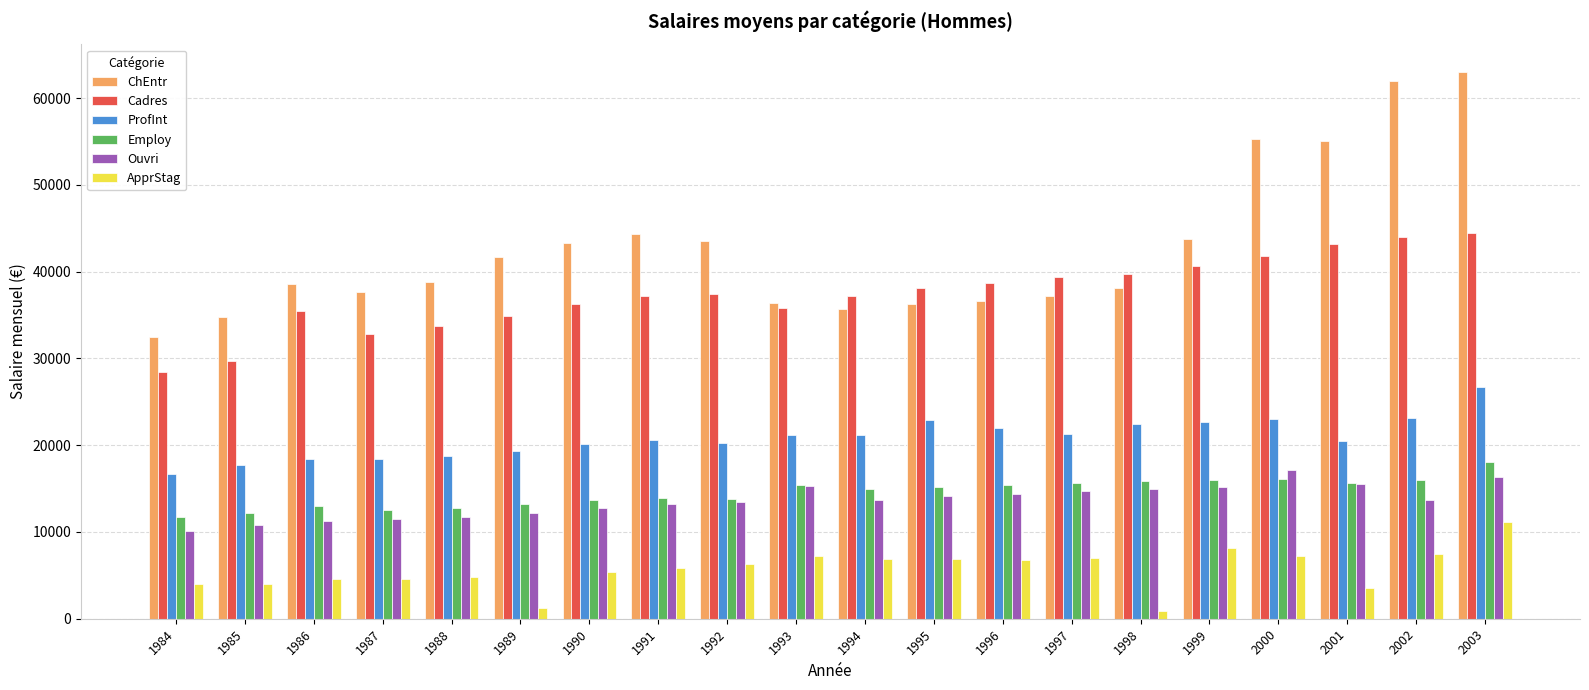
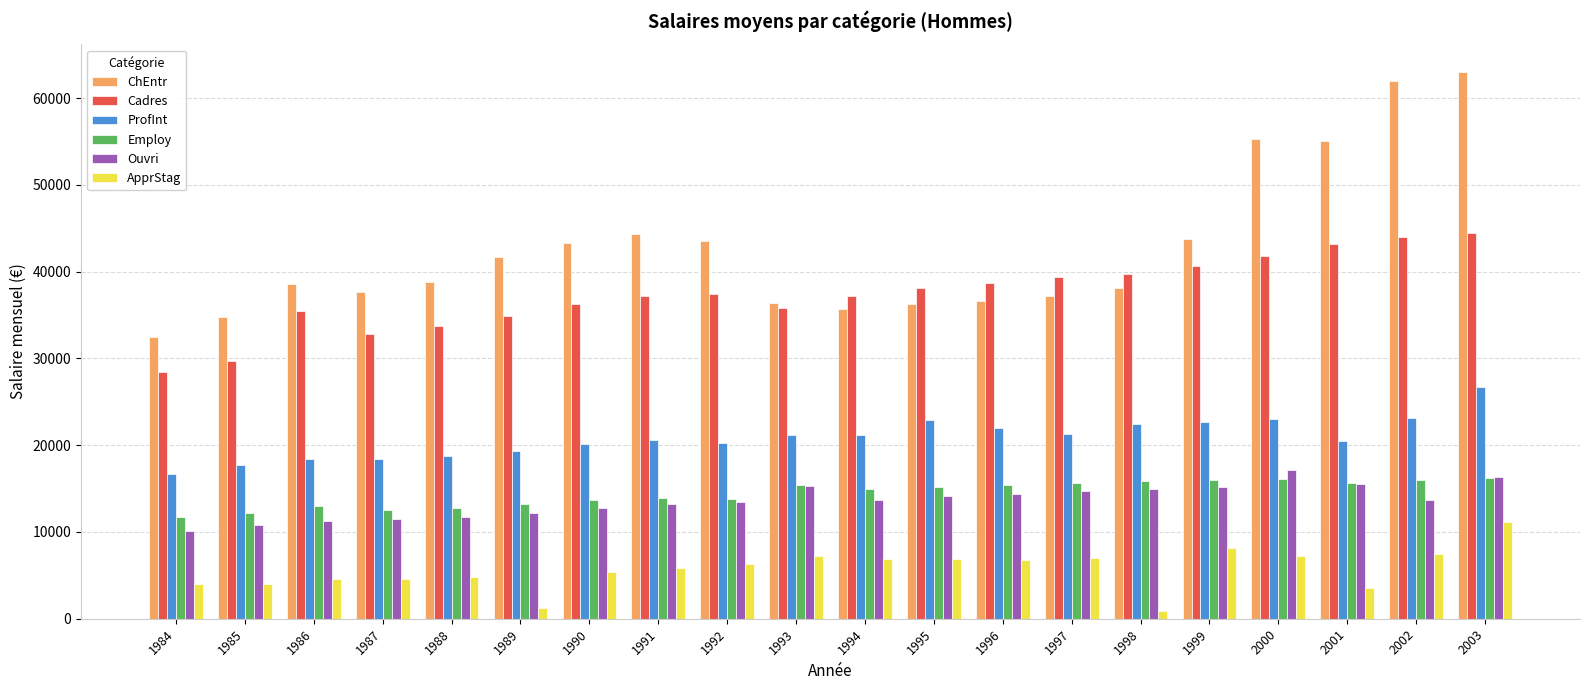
  {
    "ChEntr": {
      "1984": 32000,
      "1985": 35000,
      "1986": 39000,
      "1987": 38000,
      "1988": 39000,
      "1989": 42000,
      "1990": 43000,
      "1991": 44000,
      "1992": 43000,
      "1993": 36000,
      "1994": 36000,
      "1995": 36000,
      "1996": 37000,
      "1997": 37000,
      "1998": 38000,
      "1999": 44000,
      "2000": 55000,
      "2001": 55000,
      "2002": 62000,
      "2003": 63000
    },
    "Cadres": {
      "1984": 28000,
      "1985": 30000,
      "1986": 35000,
      "1987": 33000,
      "1988": 34000,
      "1989": 35000,
      "1990": 36000,
      "1991": 37000,
      "1992": 37000,
      "1993": 36000,
      "1994": 37000,
      "1995": 38000,
      "1996": 39000,
      "1997": 39000,
      "1998": 40000,
      "1999": 41000,
      "2000": 42000,
      "2001": 43000,
      "2002": 44000,
      "2003": 45000
    },
    "ProfInt": {
      "1984": 17000,
      "1985": 18000,
      "1986": 18000,
      "1987": 18000,
      "1988": 19000,
      "1989": 19000,
      "1990": 20000,
      "1991": 21000,
      "1992": 20000,
      "1993": 21000,
      "1994": 21000,
      "1995": 23000,
      "1996": 22000,
      "1997": 21000,
      "1998": 22000,
      "1999": 23000,
      "2000": 23000,
      "2001": 20000,
      "2002": 23000,
      "2003": 27000
    },
    "Employ": {
      "1984": 12000,
      "1985": 12000,
      "1986": 13000,
      "1987": 13000,
      "1988": 13000,
      "1989": 13000,
      "1990": 14000,
      "1991": 14000,
      "1992": 14000,
      "1993": 15000,
      "1994": 15000,
      "1995": 15000,
      "1996": 15000,
      "1997": 16000,
      "1998": 16000,
      "1999": 16000,
      "2000": 16000,
      "2001": 16000,
      "2002": 16000,
-     "2003": 18000
+     "2003": 16000
    },
    "Ouvri": {
      "1984": 10000,
      "1985": 11000,
      "1986": 11000,
      "1987": 11000,
      "1988": 12000,
      "1989": 12000,
      "1990": 13000,
      "1991": 13000,
      "1992": 13000,
      "1993": 15000,
      "1994": 14000,
      "1995": 14000,
      "1996": 14000,
      "1997": 15000,
      "1998": 15000,
      "1999": 15000,
      "2000": 17000,
      "2001": 16000,
      "2002": 14000,
      "2003": 16000
    },
    "ApprStag": {
      "1984": 4000,
      "1985": 4000,
      "1986": 5000,
      "1987": 5000,
      "1988": 5000,
      "1989": 1000,
      "1990": 5000,
      "1991": 6000,
      "1992": 6000,
      "1993": 7000,
      "1994": 7000,
      "1995": 7000,
      "1996": 7000,
      "1997": 7000,
      "1998": 1000,
      "1999": 8000,
      "2000": 7000,
      "2001": 4000,
      "2002": 8000,
      "2003": 11000
    }
  }
